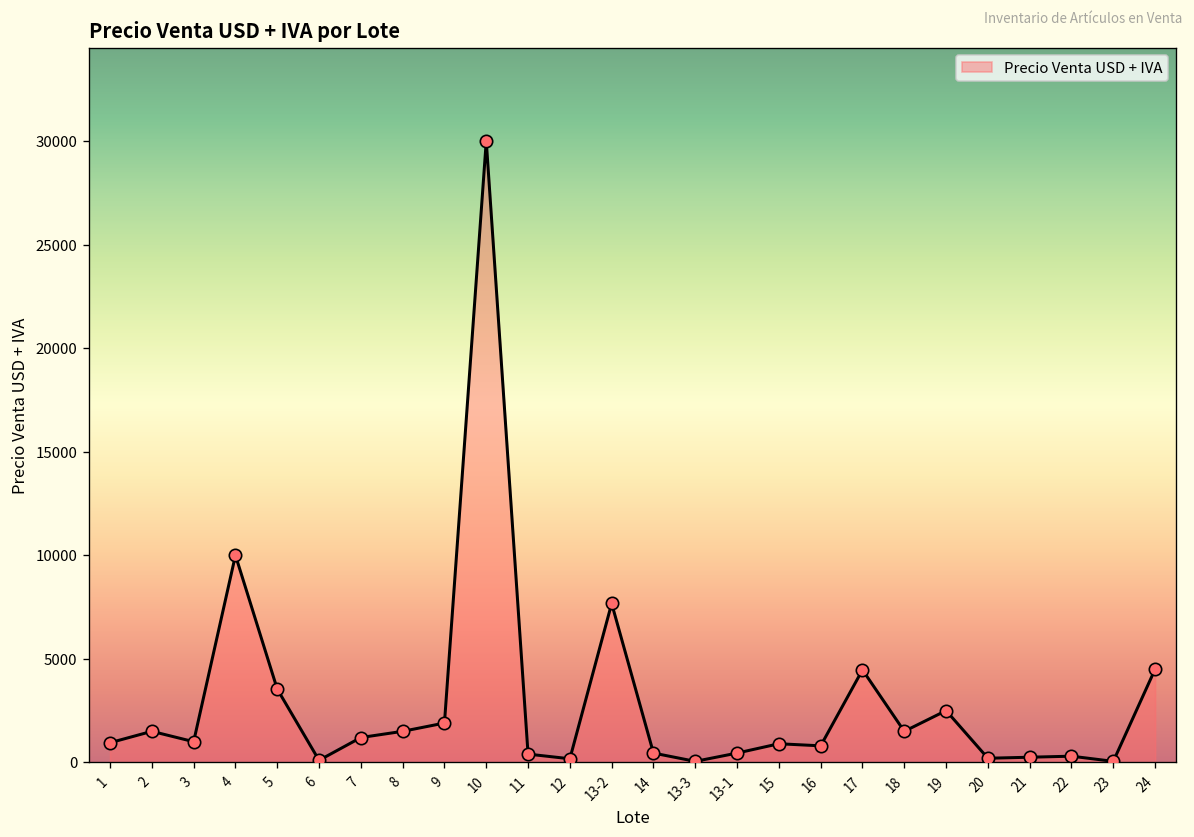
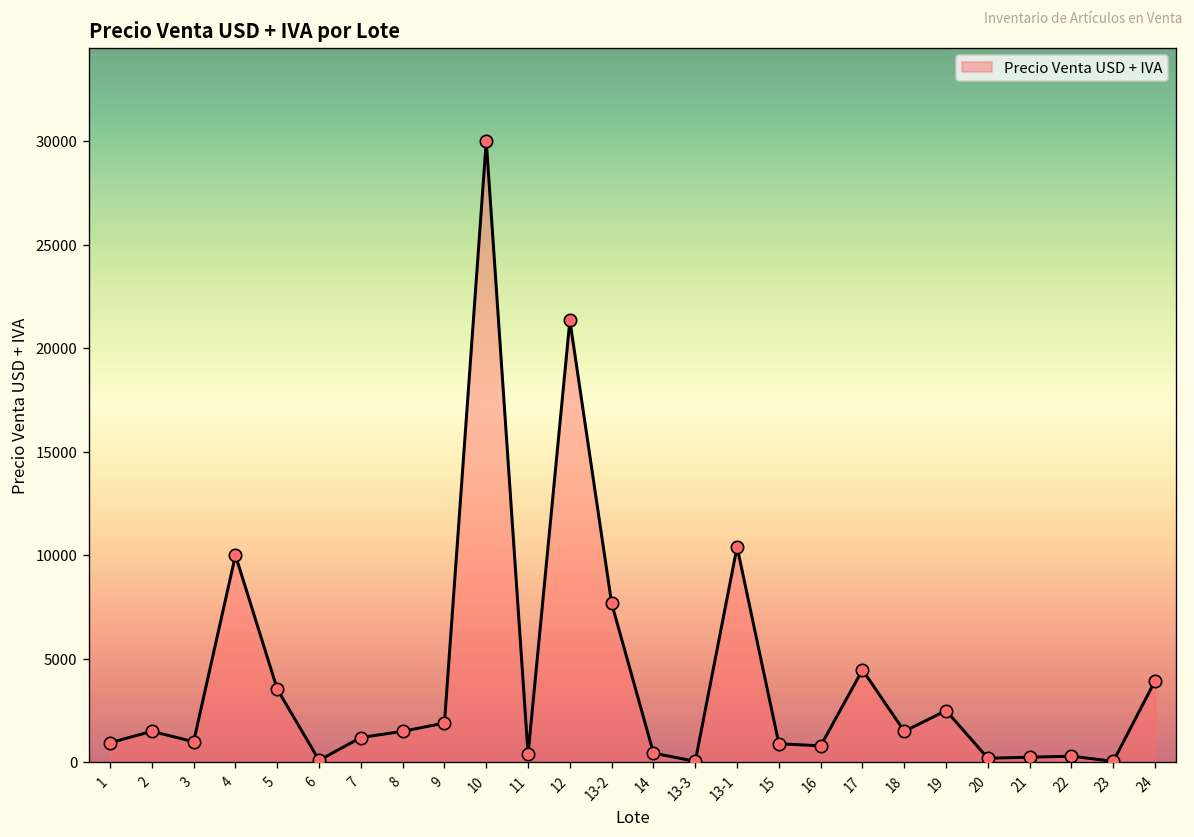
  {
    "1": 1000,
    "2": 1500,
    "3": 1000,
    "4": 10000,
    "5": 3500,
    "6": 100,
    "7": 1200,
    "8": 1500,
    "9": 1900,
    "10": 30000,
    "11": 400,
-   "12": 200,
+   "12": 21300,
    "13-2": 7700,
    "14": 500,
    "13-3": 100,
-   "13-1": 500,
+   "13-1": 10400,
    "15": 900,
    "16": 800,
    "17": 4500,
    "18": 1500,
    "19": 2500,
    "20": 200,
    "21": 300,
    "22": 300,
    "23": 100,
-   "24": 4500
+   "24": 3900
  }
